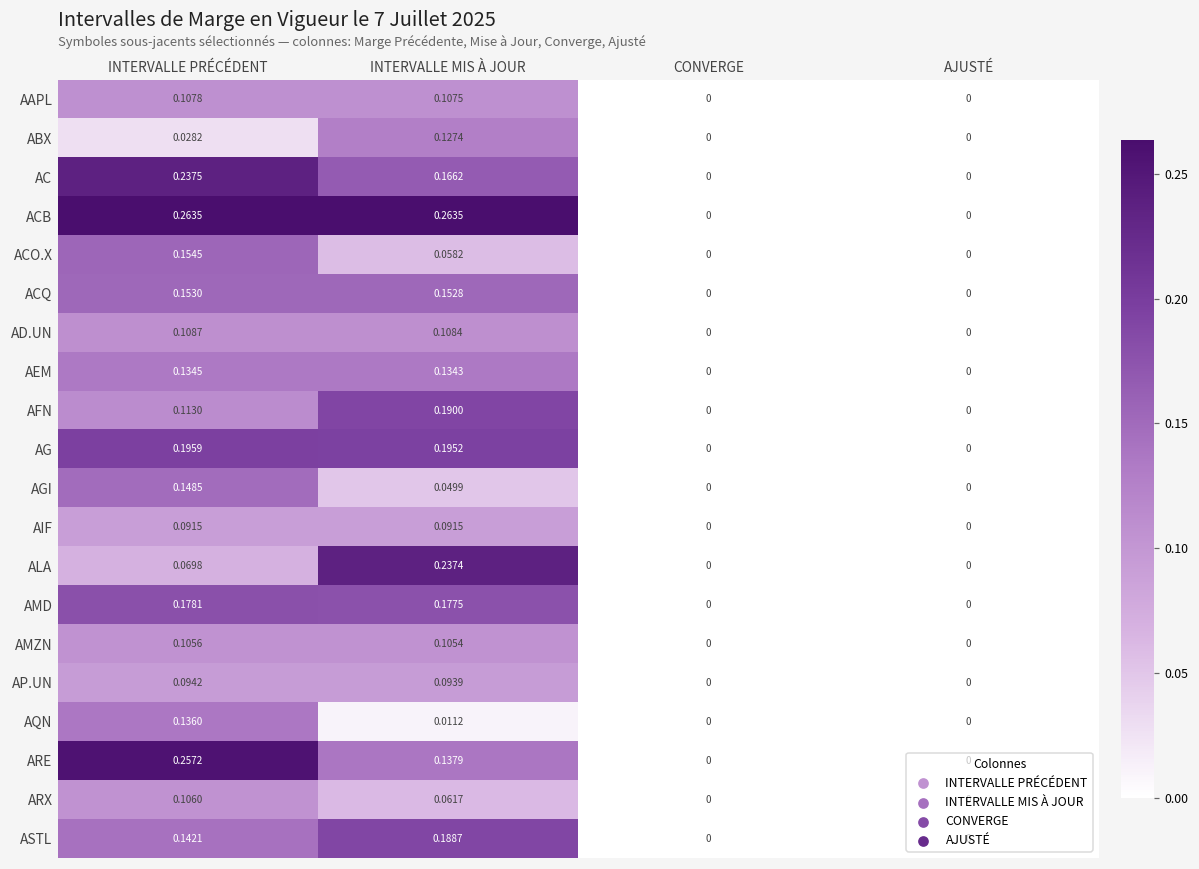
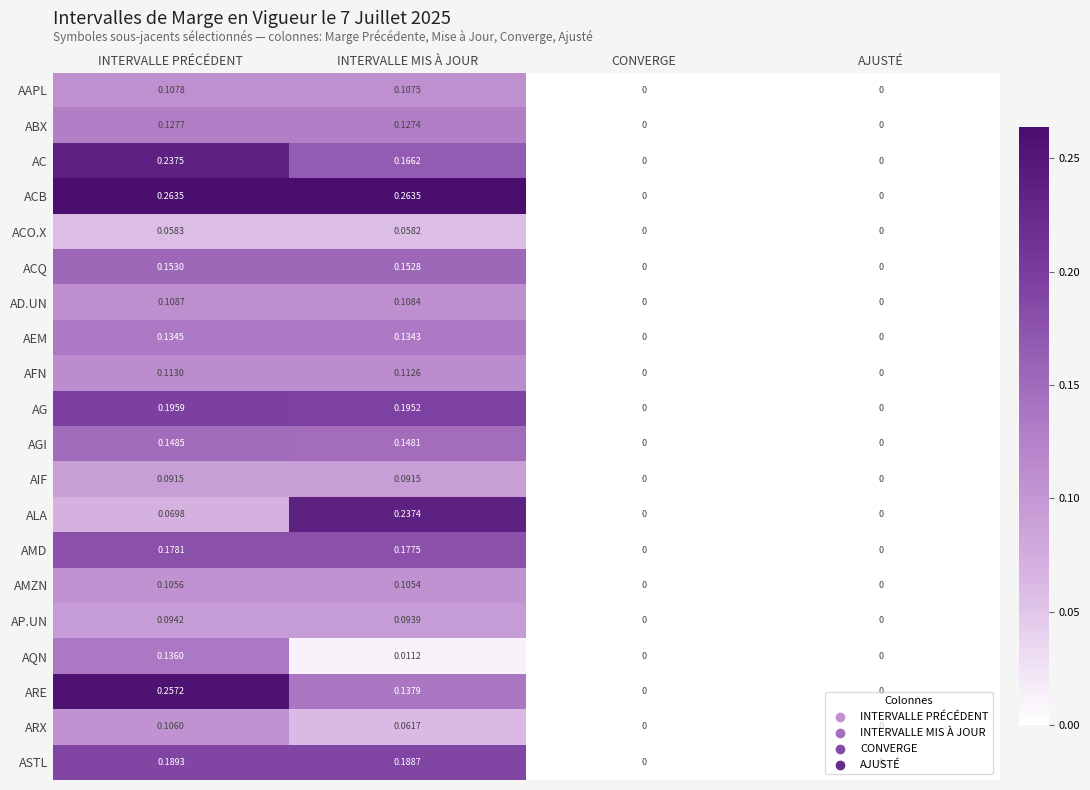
  {
    "AAPL": {
      "INTERVALLE PRÉCÉDENT": 0.1078,
      "INTERVALLE MIS À JOUR": 0.1075,
      "CONVERGE": 0,
      "AJUSTÉ": 0
    },
    "ABX": {
-     "INTERVALLE PRÉCÉDENT": 0.0282,
+     "INTERVALLE PRÉCÉDENT": 0.1277,
      "INTERVALLE MIS À JOUR": 0.1274,
      "CONVERGE": 0,
      "AJUSTÉ": 0
    },
    "AC": {
      "INTERVALLE PRÉCÉDENT": 0.2375,
      "INTERVALLE MIS À JOUR": 0.1662,
      "CONVERGE": 0,
      "AJUSTÉ": 0
    },
    "ACB": {
      "INTERVALLE PRÉCÉDENT": 0.2635,
      "INTERVALLE MIS À JOUR": 0.2635,
      "CONVERGE": 0,
      "AJUSTÉ": 0
    },
    "ACO.X": {
-     "INTERVALLE PRÉCÉDENT": 0.1545,
+     "INTERVALLE PRÉCÉDENT": 0.0583,
      "INTERVALLE MIS À JOUR": 0.0582,
      "CONVERGE": 0,
      "AJUSTÉ": 0
    },
    "ACQ": {
      "INTERVALLE PRÉCÉDENT": 0.1530,
      "INTERVALLE MIS À JOUR": 0.1528,
      "CONVERGE": 0,
      "AJUSTÉ": 0
    },
    "AD.UN": {
      "INTERVALLE PRÉCÉDENT": 0.1087,
      "INTERVALLE MIS À JOUR": 0.1084,
      "CONVERGE": 0,
      "AJUSTÉ": 0
    },
    "AEM": {
      "INTERVALLE PRÉCÉDENT": 0.1345,
      "INTERVALLE MIS À JOUR": 0.1343,
      "CONVERGE": 0,
      "AJUSTÉ": 0
    },
    "AFN": {
      "INTERVALLE PRÉCÉDENT": 0.1130,
-     "INTERVALLE MIS À JOUR": 0.1900,
+     "INTERVALLE MIS À JOUR": 0.1126,
      "CONVERGE": 0,
      "AJUSTÉ": 0
    },
    "AG": {
      "INTERVALLE PRÉCÉDENT": 0.1959,
      "INTERVALLE MIS À JOUR": 0.1952,
      "CONVERGE": 0,
      "AJUSTÉ": 0
    },
    "AGI": {
      "INTERVALLE PRÉCÉDENT": 0.1485,
-     "INTERVALLE MIS À JOUR": 0.0499,
+     "INTERVALLE MIS À JOUR": 0.1481,
      "CONVERGE": 0,
      "AJUSTÉ": 0
    },
    "AIF": {
      "INTERVALLE PRÉCÉDENT": 0.0915,
      "INTERVALLE MIS À JOUR": 0.0915,
      "CONVERGE": 0,
      "AJUSTÉ": 0
    },
    "ALA": {
      "INTERVALLE PRÉCÉDENT": 0.0698,
      "INTERVALLE MIS À JOUR": 0.2374,
      "CONVERGE": 0,
      "AJUSTÉ": 0
    },
    "AMD": {
      "INTERVALLE PRÉCÉDENT": 0.1781,
      "INTERVALLE MIS À JOUR": 0.1775,
      "CONVERGE": 0,
      "AJUSTÉ": 0
    },
    "AMZN": {
      "INTERVALLE PRÉCÉDENT": 0.1056,
      "INTERVALLE MIS À JOUR": 0.1054,
      "CONVERGE": 0,
      "AJUSTÉ": 0
    },
    "AP.UN": {
      "INTERVALLE PRÉCÉDENT": 0.0942,
      "INTERVALLE MIS À JOUR": 0.0939,
      "CONVERGE": 0,
      "AJUSTÉ": 0
    },
    "AQN": {
      "INTERVALLE PRÉCÉDENT": 0.1360,
      "INTERVALLE MIS À JOUR": 0.0112,
      "CONVERGE": 0,
      "AJUSTÉ": 0
    },
    "ARE": {
      "INTERVALLE PRÉCÉDENT": 0.2572,
      "INTERVALLE MIS À JOUR": 0.1379,
      "CONVERGE": 0
    },
    "ARX": {
      "INTERVALLE PRÉCÉDENT": 0.1060,
      "INTERVALLE MIS À JOUR": 0.0617,
      "CONVERGE": 0
    },
    "ASTL": {
-     "INTERVALLE PRÉCÉDENT": 0.1421,
+     "INTERVALLE PRÉCÉDENT": 0.1893,
      "INTERVALLE MIS À JOUR": 0.1887,
      "CONVERGE": 0
    }
  }
